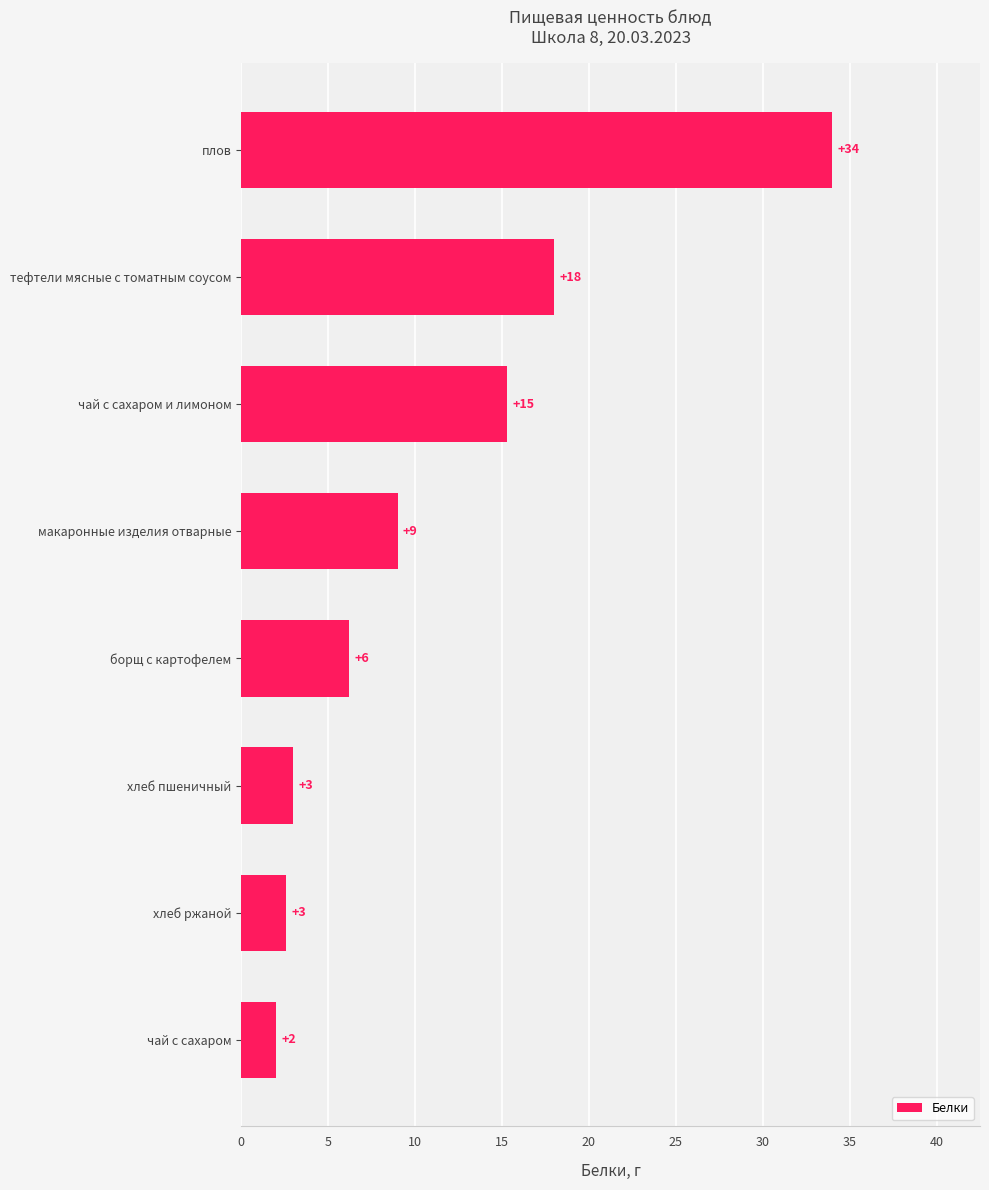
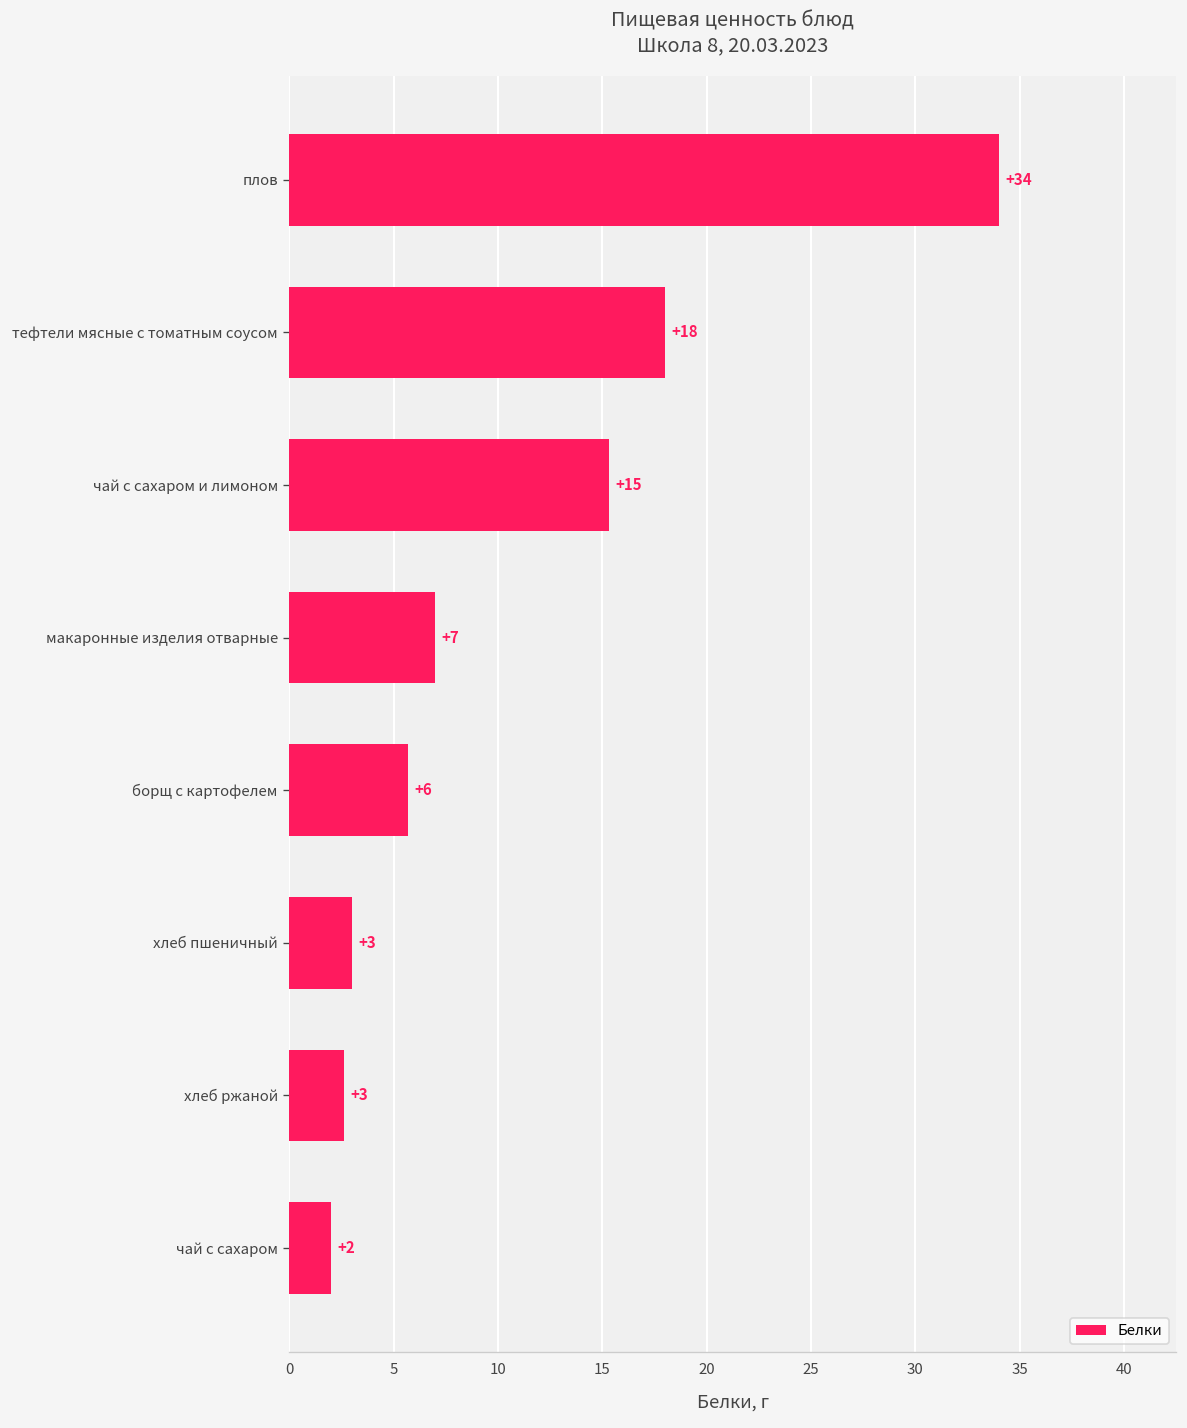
  {
    "плов": "+34",
    "тефтели мясные с томатным соусом": "+18",
    "чай с сахаром и лимоном": "+15",
-   "макаронные изделия отварные": "+9",
-   "борщ с картофелем": "6.2",
+   "макаронные изделия отварные": "+7",
+   "борщ с картофелем": "5.7",
    "хлеб пшеничный": "+3",
    "хлеб ржаной": "+3",
    "чай с сахаром": "+2"
  }
